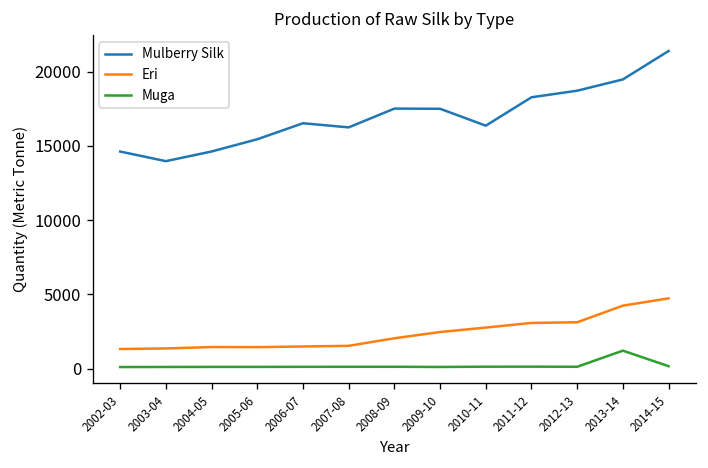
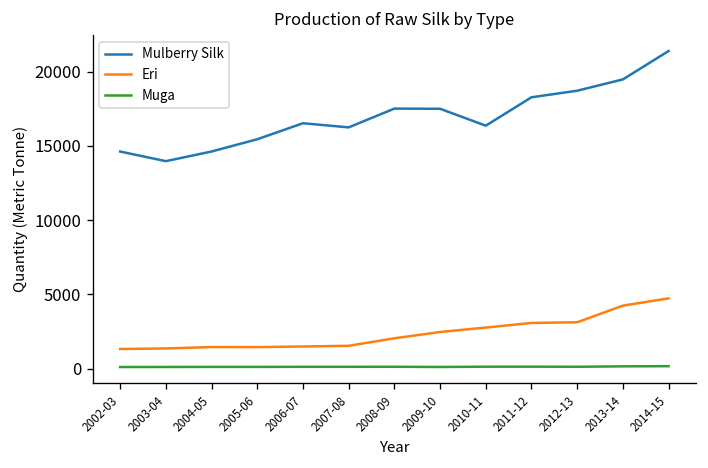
  {
    "Mulberry Silk": {
      "2002-03": 14600,
      "2003-04": 14000,
      "2004-05": 14600,
      "2005-06": 15400,
      "2006-07": 16500,
      "2007-08": 16200,
      "2008-09": 17500,
      "2009-10": 17500,
      "2010-11": 16400,
      "2011-12": 18300,
      "2012-13": 18700,
      "2013-14": 19500,
      "2014-15": 21400
    },
    "Eri": {
      "2002-03": 1300,
      "2003-04": 1400,
      "2004-05": 1400,
      "2005-06": 1400,
      "2006-07": 1500,
      "2007-08": 1500,
      "2008-09": 2000,
      "2009-10": 2500,
      "2010-11": 2800,
      "2011-12": 3100,
      "2012-13": 3100,
      "2013-14": 4200,
      "2014-15": 4700
    },
    "Muga": {
      "2002-03": 100,
      "2003-04": 100,
      "2004-05": 100,
      "2005-06": 100,
      "2006-07": 100,
      "2007-08": 100,
      "2008-09": 100,
      "2009-10": 100,
      "2010-11": 100,
      "2011-12": 100,
      "2012-13": 100,
-     "2013-14": 1200,
+     "2013-14": 100,
      "2014-15": 200
    }
  }
